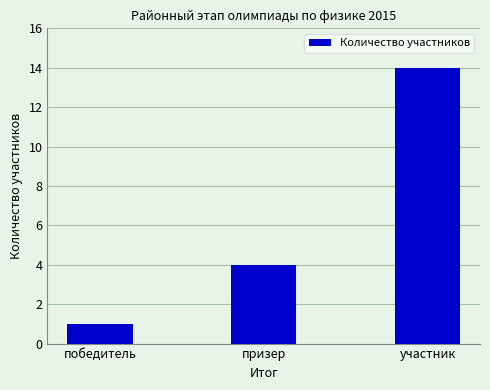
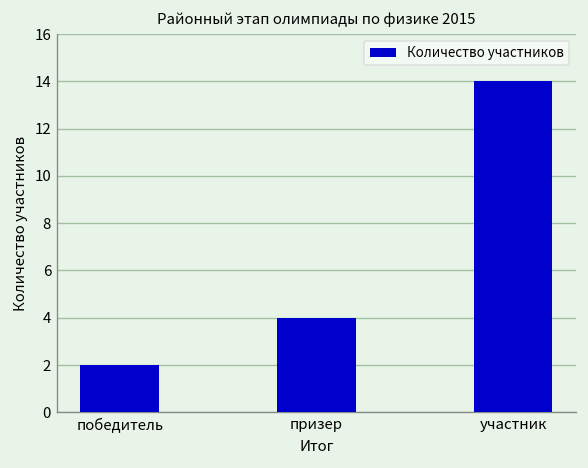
  {
-   "победитель": 1,
+   "победитель": 2,
    "призер": 4,
    "участник": 14
  }
